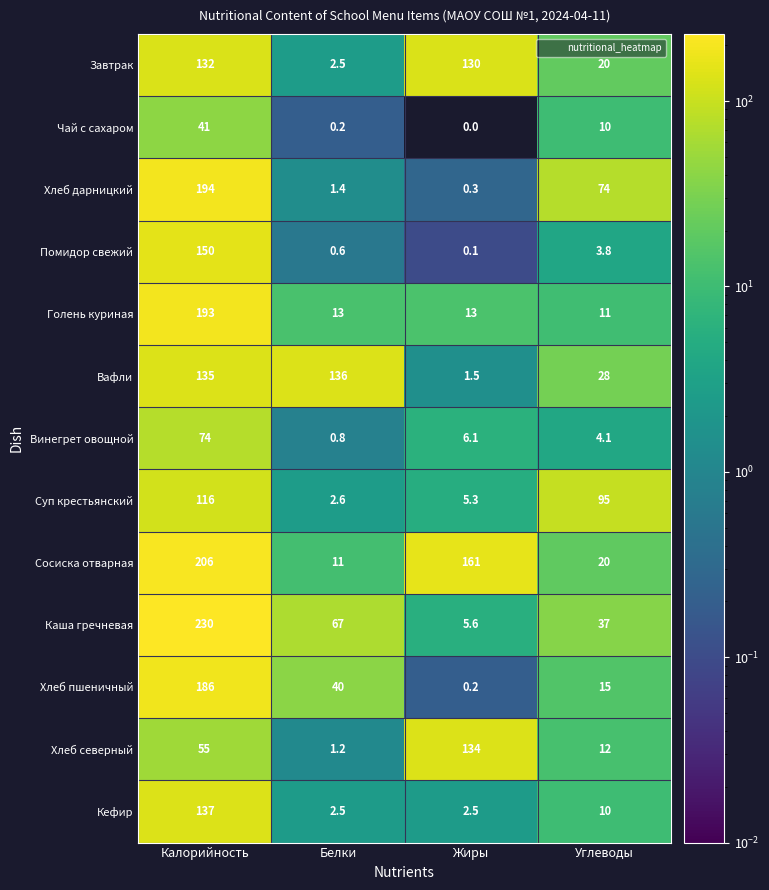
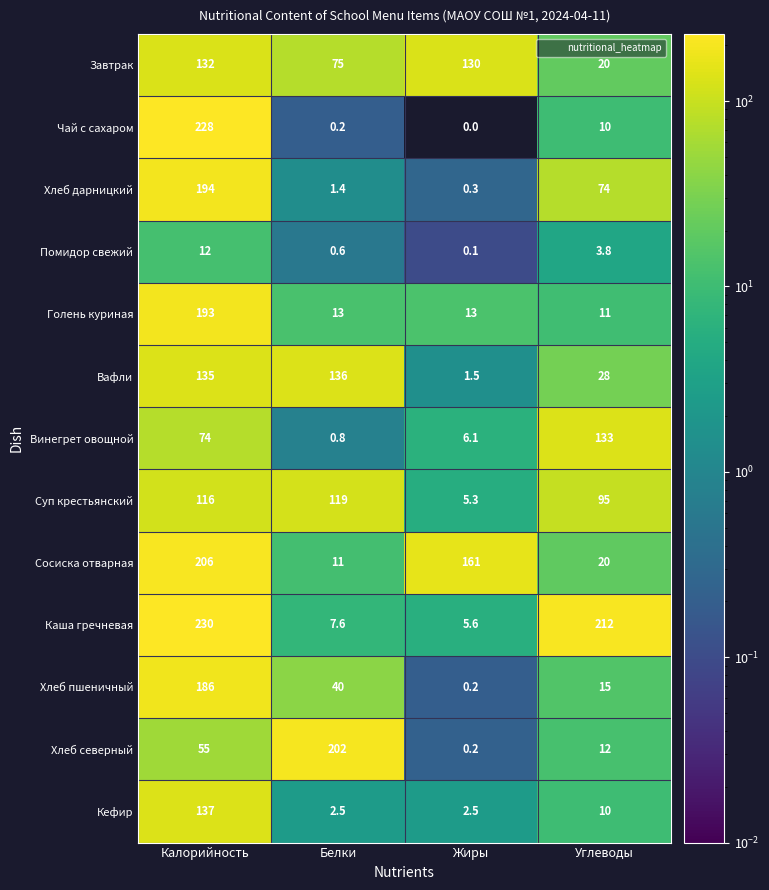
  {
    "Завтрак": {
      "Калорийность": 132,
-     "Белки": 2.5,
+     "Белки": 75,
      "Жиры": 130,
      "Углеводы": 20
    },
    "Чай с сахаром": {
-     "Калорийность": 41,
+     "Калорийность": 228,
      "Белки": 0.2,
      "Жиры": 0.0,
      "Углеводы": 10
    },
    "Хлеб дарницкий": {
      "Калорийность": 194,
      "Белки": 1.4,
      "Жиры": 0.3,
      "Углеводы": 74
    },
    "Помидор свежий": {
-     "Калорийность": 150,
+     "Калорийность": 12,
      "Белки": 0.6,
      "Жиры": 0.1,
      "Углеводы": 3.8
    },
    "Голень куриная": {
      "Калорийность": 193,
      "Белки": 13,
      "Жиры": 13,
      "Углеводы": 11
    },
    "Вафли": {
      "Калорийность": 135,
      "Белки": 136,
      "Жиры": 1.5,
      "Углеводы": 28
    },
    "Винегрет овощной": {
      "Калорийность": 74,
      "Белки": 0.8,
      "Жиры": 6.1,
-     "Углеводы": 4.1
+     "Углеводы": 133
    },
    "Суп крестьянский": {
      "Калорийность": 116,
-     "Белки": 2.6,
+     "Белки": 119,
      "Жиры": 5.3,
      "Углеводы": 95
    },
    "Сосиска отварная": {
      "Калорийность": 206,
      "Белки": 11,
      "Жиры": 161,
      "Углеводы": 20
    },
    "Каша гречневая": {
      "Калорийность": 230,
-     "Белки": 67,
+     "Белки": 7.6,
      "Жиры": 5.6,
-     "Углеводы": 37
+     "Углеводы": 212
    },
    "Хлеб пшеничный": {
      "Калорийность": 186,
      "Белки": 40,
      "Жиры": 0.2,
      "Углеводы": 15
    },
    "Хлеб северный": {
      "Калорийность": 55,
-     "Белки": 1.2,
-     "Жиры": 134,
+     "Белки": 202,
+     "Жиры": 0.2,
      "Углеводы": 12
    },
    "Кефир": {
      "Калорийность": 137,
      "Белки": 2.5,
      "Жиры": 2.5,
      "Углеводы": 10
    }
  }
